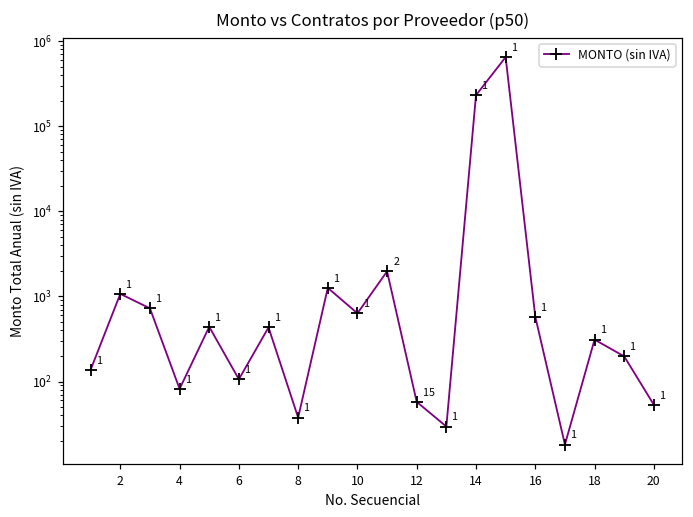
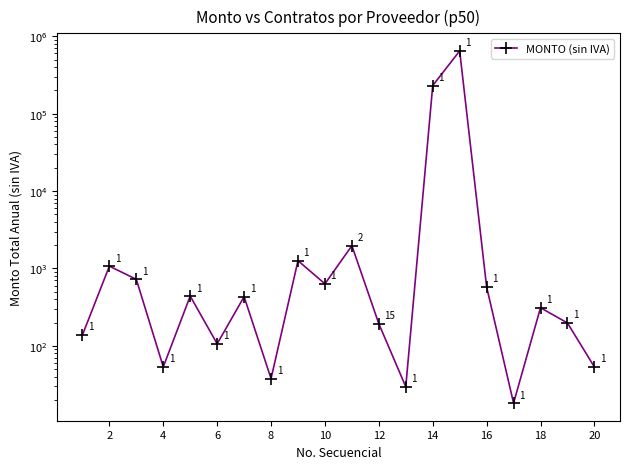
  {
-   "4": 80,
-   "12": 60
+   "4": 50,
+   "12": 190
  }
